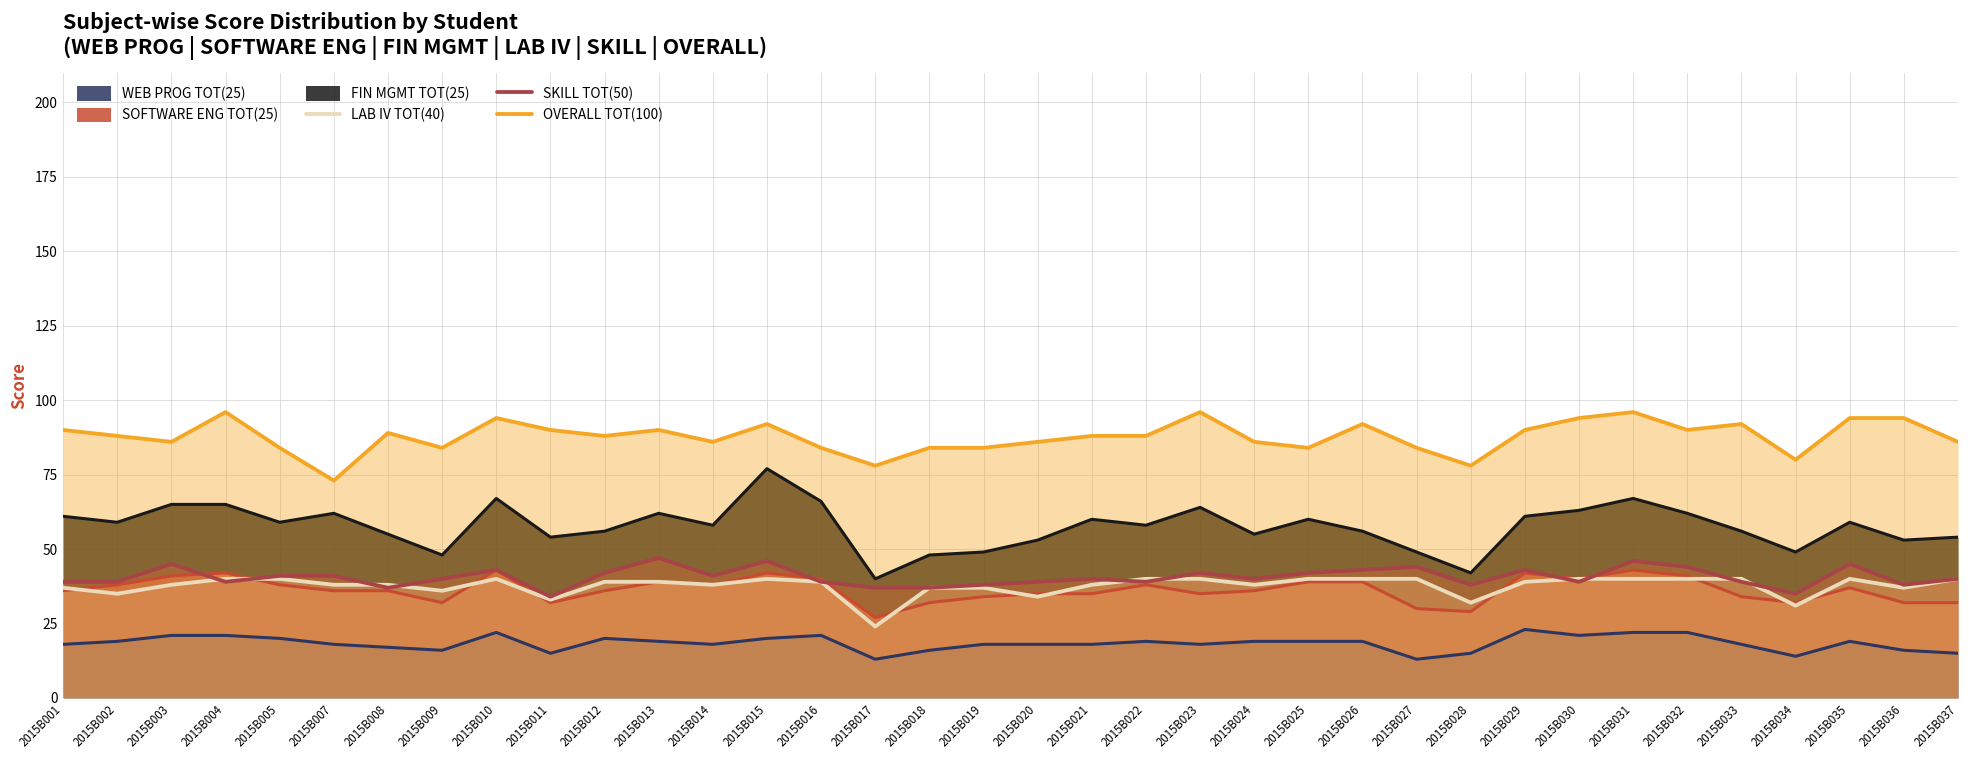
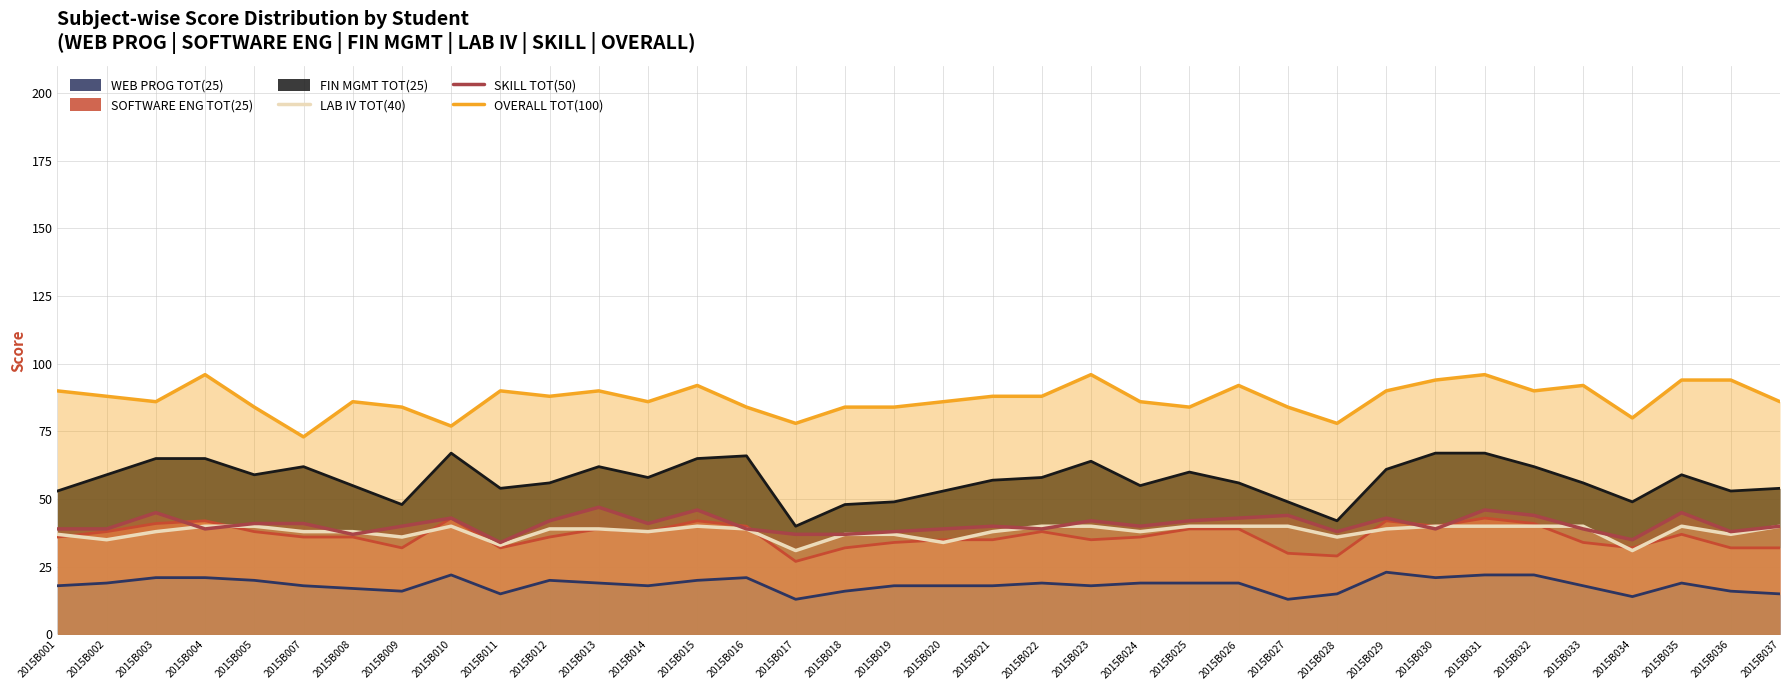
  {
    "WEB PROG TOT(25)": {
      "2015B001": 18,
      "2015B002": 19,
      "2015B003": 21,
      "2015B004": 21,
      "2015B005": 20,
      "2015B007": 18,
      "2015B008": 17,
      "2015B009": 16,
      "2015B010": 22,
      "2015B011": 15,
      "2015B012": 20,
      "2015B013": 19,
      "2015B014": 18,
      "2015B015": 20,
      "2015B016": 21,
      "2015B017": 13,
      "2015B018": 16,
      "2015B019": 18,
      "2015B020": 18,
      "2015B021": 18,
      "2015B022": 19,
      "2015B023": 18,
      "2015B024": 19,
      "2015B025": 19,
      "2015B026": 19,
      "2015B027": 13,
      "2015B028": 15,
      "2015B029": 23,
      "2015B030": 21,
      "2015B031": 22,
      "2015B032": 22,
      "2015B033": 18,
      "2015B034": 14,
      "2015B035": 19,
      "2015B036": 16,
      "2015B037": 15
    },
    "FIN MGMT TOT(25)": {
-     "2015B001": 25,
-     "2015B015": 35,
-     "2015B021": 25,
-     "2015B030": 23
+     "2015B001": 17,
+     "2015B015": 23,
+     "2015B021": 22,
+     "2015B030": 27
    },
    "LAB IV TOT(40)": {
      "2015B001": 37,
      "2015B002": 35,
      "2015B003": 38,
      "2015B004": 40,
      "2015B005": 40,
      "2015B007": 38,
      "2015B008": 38,
      "2015B009": 36,
      "2015B010": 40,
      "2015B011": 33,
      "2015B012": 39,
      "2015B015": 40,
-     "2015B017": 24,
+     "2015B017": 31,
      "2015B019": 37,
      "2015B020": 34,
      "2015B021": 38,
      "2015B022": 40,
      "2015B023": 40,
      "2015B024": 38,
      "2015B025": 40,
      "2015B026": 40,
      "2015B027": 40,
-     "2015B028": 32,
+     "2015B028": 36,
      "2015B029": 39,
      "2015B031": 40,
      "2015B032": 40,
      "2015B033": 40,
      "2015B034": 31,
      "2015B035": 40,
      "2015B036": 37
    },
    "OVERALL TOT(100)": {
      "2015B001": 90,
      "2015B002": 88,
      "2015B003": 86,
      "2015B004": 96,
      "2015B005": 84,
      "2015B007": 73,
-     "2015B008": 89,
+     "2015B008": 86,
      "2015B009": 84,
-     "2015B010": 94,
+     "2015B010": 77,
      "2015B011": 90,
      "2015B012": 88,
      "2015B013": 90,
      "2015B014": 86,
      "2015B015": 92,
      "2015B016": 84,
      "2015B017": 78,
      "2015B018": 84,
      "2015B019": 84,
      "2015B020": 86,
      "2015B021": 88,
      "2015B022": 88,
      "2015B023": 96,
      "2015B024": 86,
      "2015B025": 84,
      "2015B026": 92,
      "2015B027": 84,
      "2015B028": 78,
      "2015B029": 90,
      "2015B030": 94,
      "2015B031": 96,
      "2015B032": 90,
      "2015B033": 92,
      "2015B034": 80,
      "2015B035": 94,
      "2015B036": 94,
      "2015B037": 86
    }
  }
